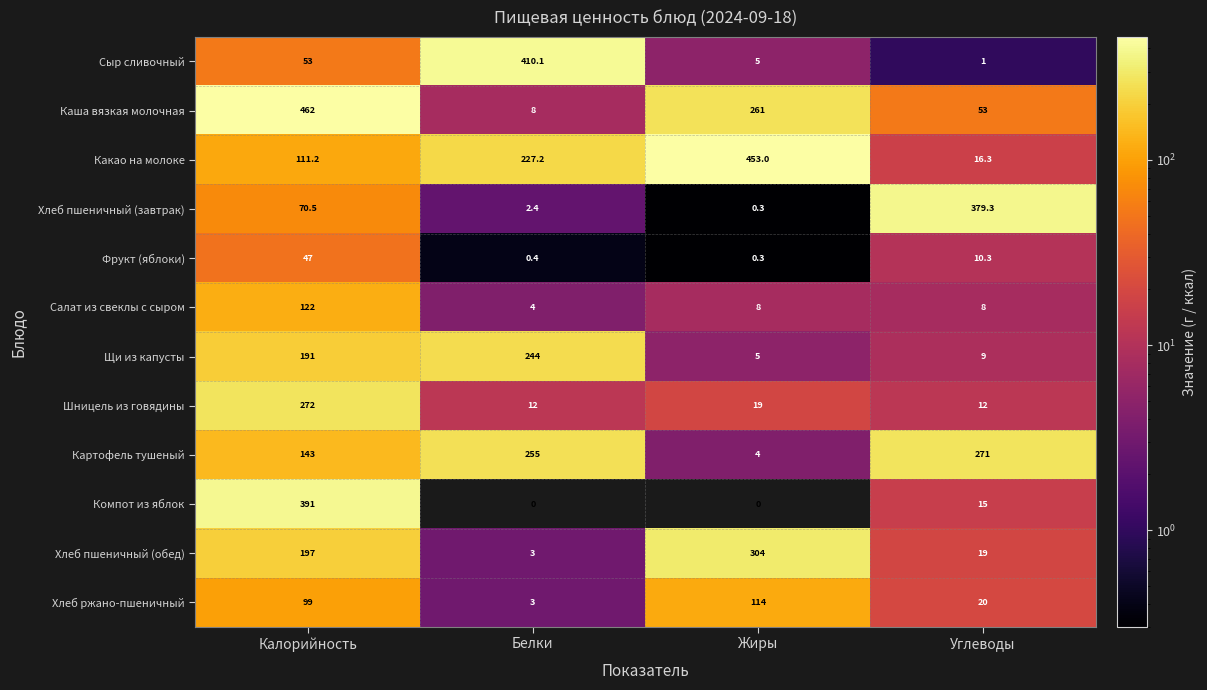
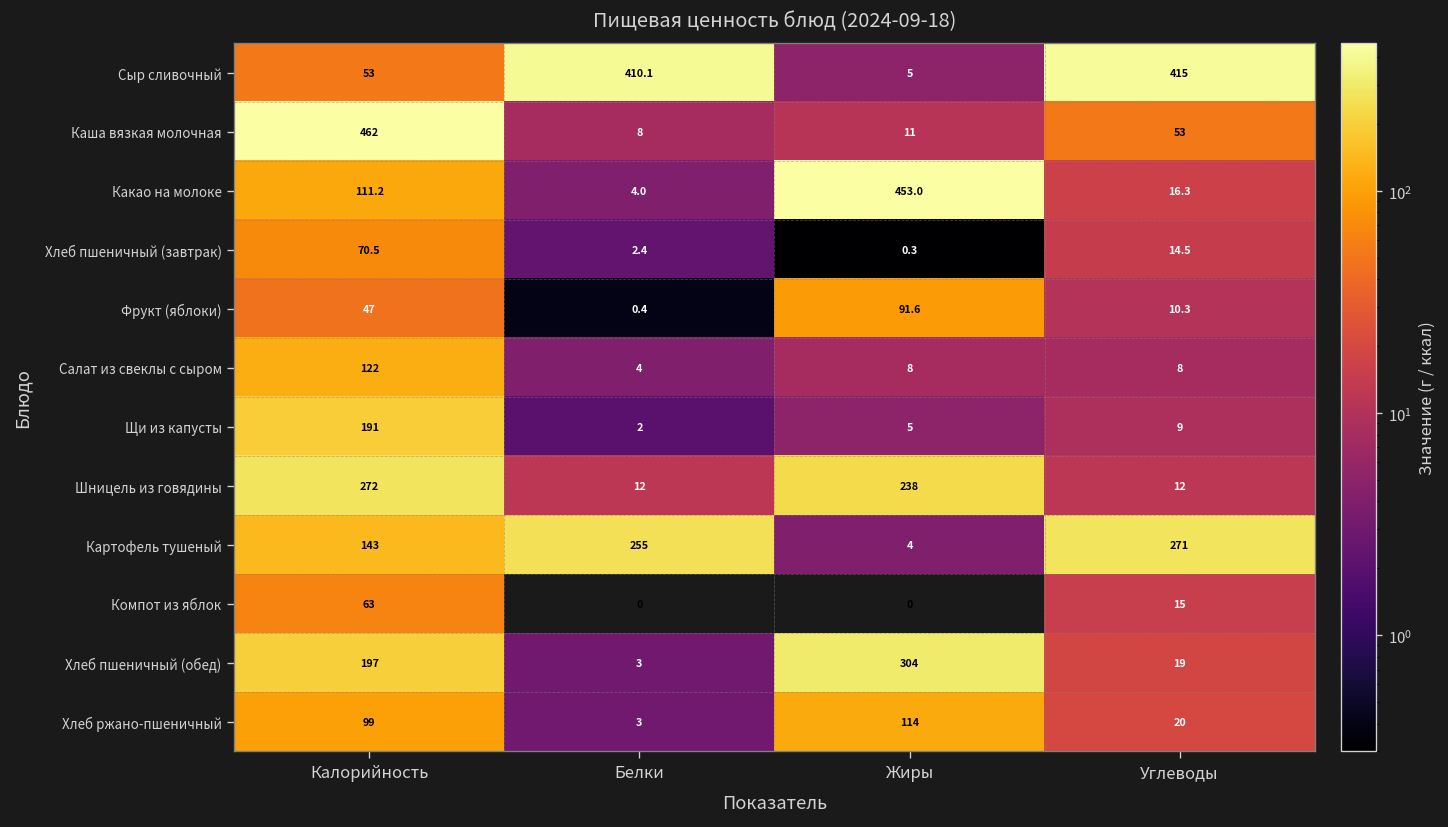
  {
    "Сыр сливочный": {
      "Калорийность": 53,
      "Белки": 410.1,
      "Жиры": 5,
-     "Углеводы": 1
+     "Углеводы": 415
    },
    "Каша вязкая молочная": {
      "Калорийность": 462,
      "Белки": 8,
-     "Жиры": 261,
+     "Жиры": 11,
      "Углеводы": 53
    },
    "Какао на молоке": {
      "Калорийность": 111.2,
-     "Белки": 227.2,
+     "Белки": 4.0,
      "Жиры": 453.0,
      "Углеводы": 16.3
    },
    "Хлеб пшеничный (завтрак)": {
      "Калорийность": 70.5,
      "Белки": 2.4,
      "Жиры": 0.3,
-     "Углеводы": 379.3
+     "Углеводы": 14.5
    },
    "Фрукт (яблоки)": {
      "Калорийность": 47,
      "Белки": 0.4,
-     "Жиры": 0.3,
+     "Жиры": 91.6,
      "Углеводы": 10.3
    },
    "Салат из свеклы с сыром": {
      "Калорийность": 122,
      "Белки": 4,
      "Жиры": 8,
      "Углеводы": 8
    },
    "Щи из капусты": {
      "Калорийность": 191,
-     "Белки": 244,
+     "Белки": 2,
      "Жиры": 5,
      "Углеводы": 9
    },
    "Шницель из говядины": {
      "Калорийность": 272,
      "Белки": 12,
-     "Жиры": 19,
+     "Жиры": 238,
      "Углеводы": 12
    },
    "Картофель тушеный": {
      "Калорийность": 143,
      "Белки": 255,
      "Жиры": 4,
      "Углеводы": 271
    },
    "Компот из яблок": {
-     "Калорийность": 391,
+     "Калорийность": 63,
      "Углеводы": 15
    },
    "Хлеб пшеничный (обед)": {
      "Калорийность": 197,
      "Белки": 3,
      "Жиры": 304,
      "Углеводы": 19
    },
    "Хлеб ржано-пшеничный": {
      "Калорийность": 99,
      "Белки": 3,
      "Жиры": 114,
      "Углеводы": 20
    }
  }
